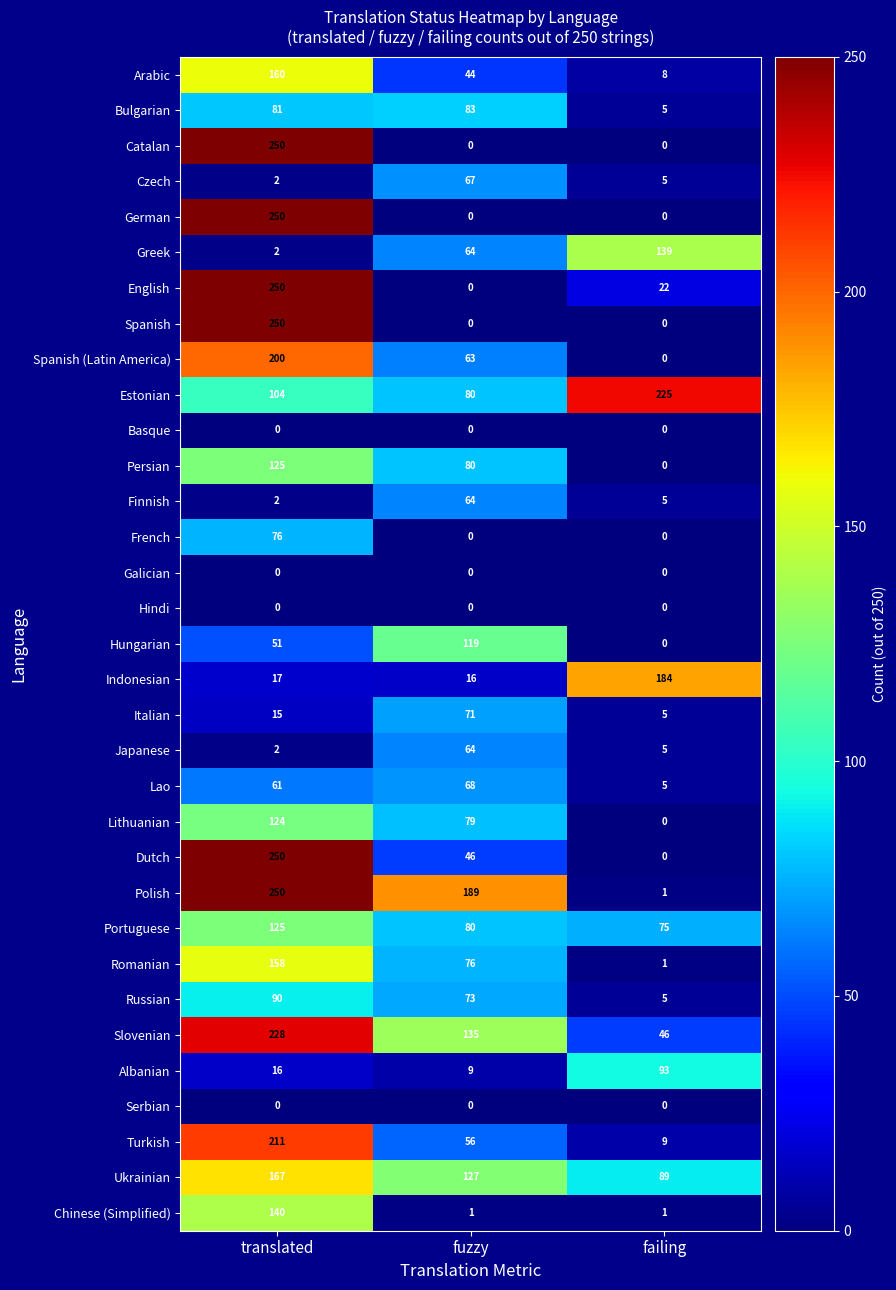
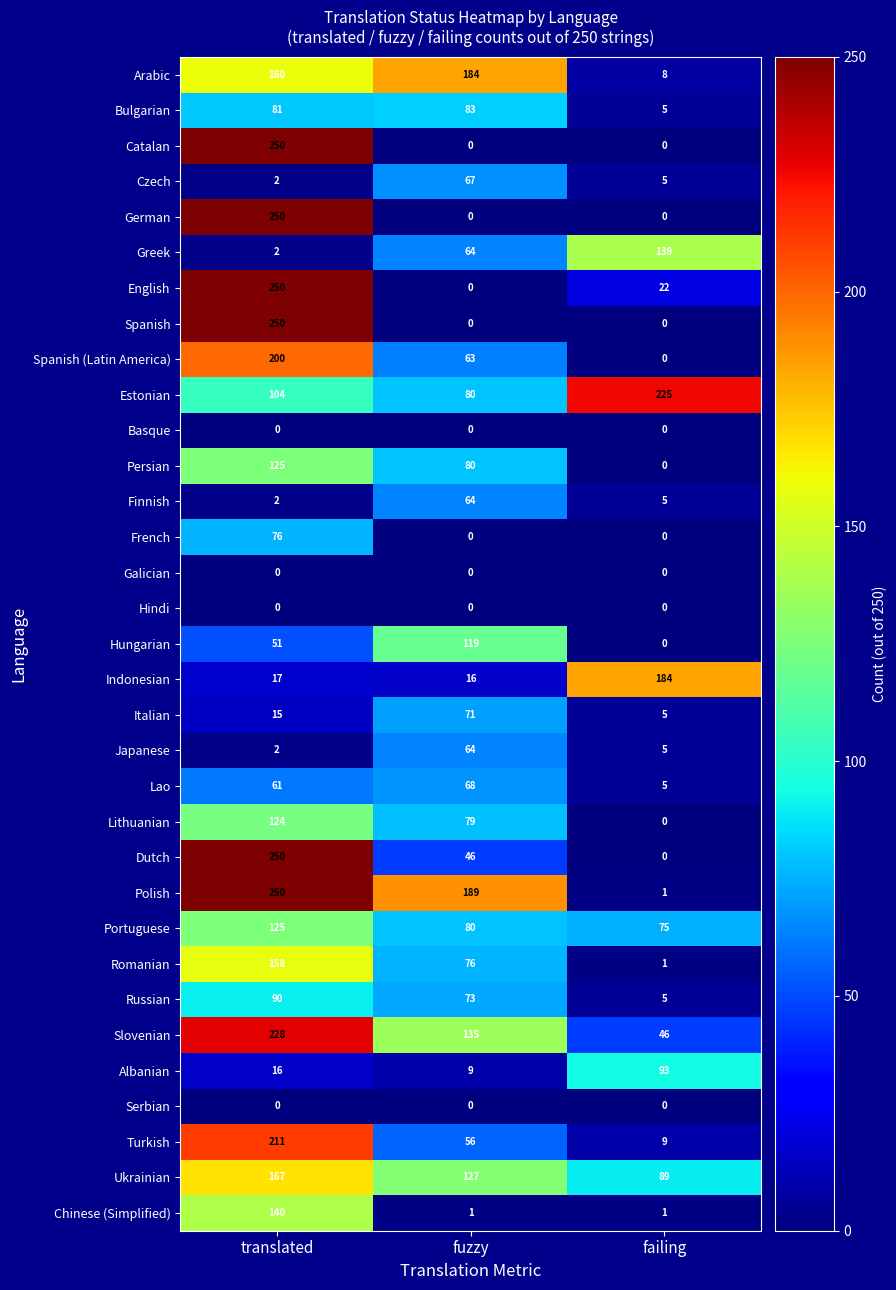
  {
    "Arabic": {
      "translated": 160,
-     "fuzzy": 44,
+     "fuzzy": 184,
      "failing": 8
    },
    "Bulgarian": {
      "translated": 81,
      "fuzzy": 83,
      "failing": 5
    },
    "Catalan": {
      "translated": 250,
      "fuzzy": 0,
      "failing": 0
    },
    "Czech": {
      "translated": 2,
      "fuzzy": 67,
      "failing": 5
    },
    "German": {
      "translated": 250,
      "fuzzy": 0,
      "failing": 0
    },
    "Greek": {
      "translated": 2,
      "fuzzy": 64,
      "failing": 139
    },
    "English": {
      "translated": 250,
      "fuzzy": 0,
      "failing": 22
    },
    "Spanish": {
      "translated": 250,
      "fuzzy": 0,
      "failing": 0
    },
    "Spanish (Latin America)": {
      "translated": 200,
      "fuzzy": 63,
      "failing": 0
    },
    "Estonian": {
      "translated": 104,
      "fuzzy": 80,
      "failing": 225
    },
    "Basque": {
      "translated": 0,
      "fuzzy": 0,
      "failing": 0
    },
    "Persian": {
      "translated": 125,
      "fuzzy": 80,
      "failing": 0
    },
    "Finnish": {
      "translated": 2,
      "fuzzy": 64,
      "failing": 5
    },
    "French": {
      "translated": 76,
      "fuzzy": 0,
      "failing": 0
    },
    "Galician": {
      "translated": 0,
      "fuzzy": 0,
      "failing": 0
    },
    "Hindi": {
      "translated": 0,
      "fuzzy": 0,
      "failing": 0
    },
    "Hungarian": {
      "translated": 51,
      "fuzzy": 119,
      "failing": 0
    },
    "Indonesian": {
      "translated": 17,
      "fuzzy": 16,
      "failing": 184
    },
    "Italian": {
      "translated": 15,
      "fuzzy": 71,
      "failing": 5
    },
    "Japanese": {
      "translated": 2,
      "fuzzy": 64,
      "failing": 5
    },
    "Lao": {
      "translated": 61,
      "fuzzy": 68,
      "failing": 5
    },
    "Lithuanian": {
      "translated": 124,
      "fuzzy": 79,
      "failing": 0
    },
    "Dutch": {
      "translated": 250,
      "fuzzy": 46,
      "failing": 0
    },
    "Polish": {
      "translated": 250,
      "fuzzy": 189,
      "failing": 1
    },
    "Portuguese": {
      "translated": 125,
      "fuzzy": 80,
      "failing": 75
    },
    "Romanian": {
      "translated": 158,
      "fuzzy": 76,
      "failing": 1
    },
    "Russian": {
      "translated": 90,
      "fuzzy": 73,
      "failing": 5
    },
    "Slovenian": {
      "translated": 228,
      "fuzzy": 135,
      "failing": 46
    },
    "Albanian": {
      "translated": 16,
      "fuzzy": 9,
      "failing": 93
    },
    "Serbian": {
      "translated": 0,
      "fuzzy": 0,
      "failing": 0
    },
    "Turkish": {
      "translated": 211,
      "fuzzy": 56,
      "failing": 9
    },
    "Ukrainian": {
      "translated": 167,
      "fuzzy": 127,
      "failing": 89
    },
    "Chinese (Simplified)": {
      "translated": 140,
      "fuzzy": 1,
      "failing": 1
    }
  }
